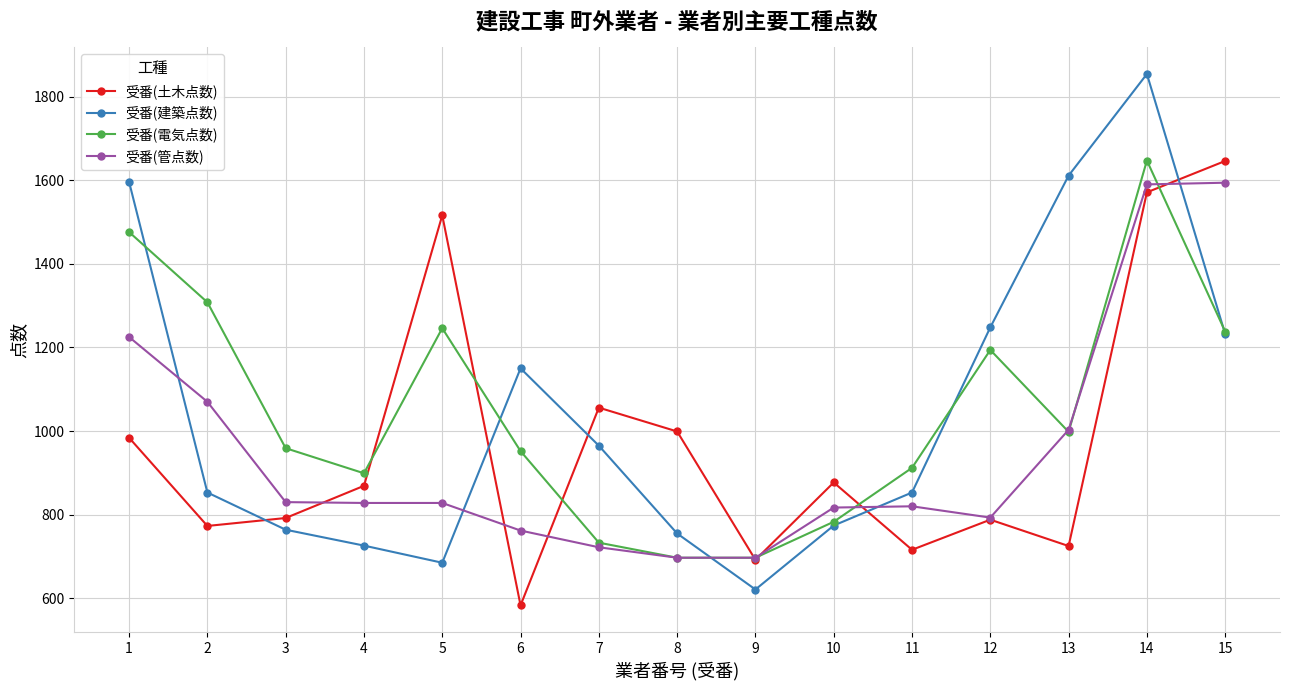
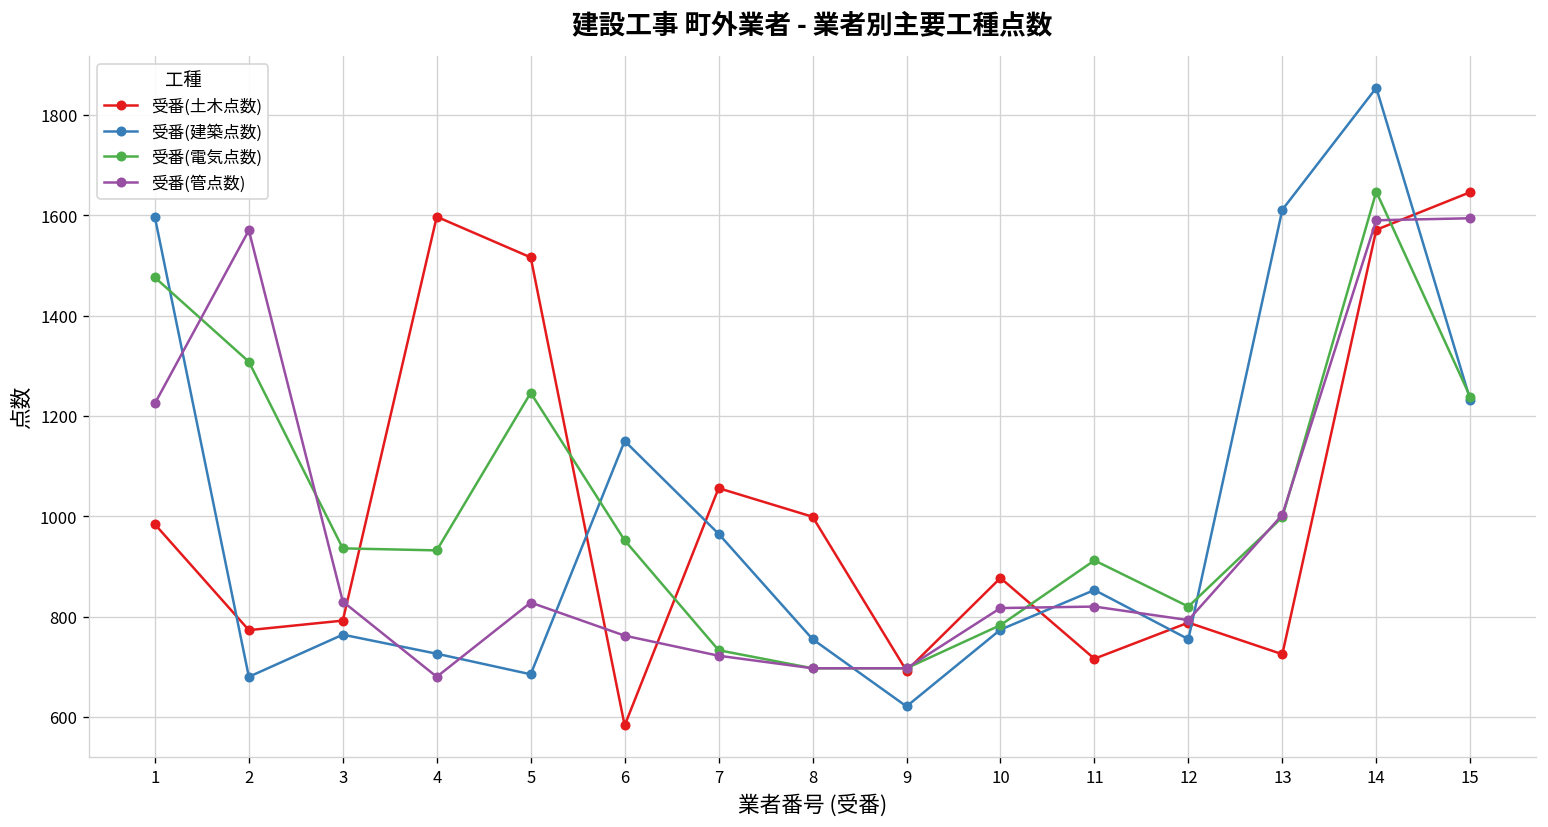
  {
    "受番(土木点数)": {
      "1": 980,
      "2": 770,
      "3": 790,
-     "4": 870,
+     "4": 1600,
      "5": 1520,
      "6": 580,
      "7": 1060,
      "8": 1000,
      "10": 880,
      "11": 720,
      "13": 730,
      "14": 1570,
      "15": 1650
    },
    "受番(建築点数)": {
      "1": 1600,
-     "2": 850,
+     "2": 680,
      "3": 760,
      "4": 730,
      "5": 690,
      "6": 1150,
      "7": 970,
      "8": 760,
      "9": 620,
      "10": 770,
      "11": 850,
-     "12": 1250,
+     "12": 760,
      "13": 1610,
      "14": 1850,
      "15": 1230
    },
    "受番(電気点数)": {
      "1": 1480,
      "2": 1310,
-     "3": 960,
-     "4": 900,
+     "3": 940,
+     "4": 930,
      "5": 1250,
      "6": 950,
      "7": 730,
      "10": 780,
      "11": 910,
-     "12": 1190,
+     "12": 820,
      "14": 1650,
      "15": 1240
    },
    "受番(管点数)": {
      "1": 1230,
-     "2": 1070,
+     "2": 1570,
      "3": 830,
-     "4": 830,
+     "4": 680,
      "5": 830,
      "6": 760,
      "7": 720,
      "10": 820,
      "11": 820,
      "14": 1590,
      "15": 1590
    }
  }
